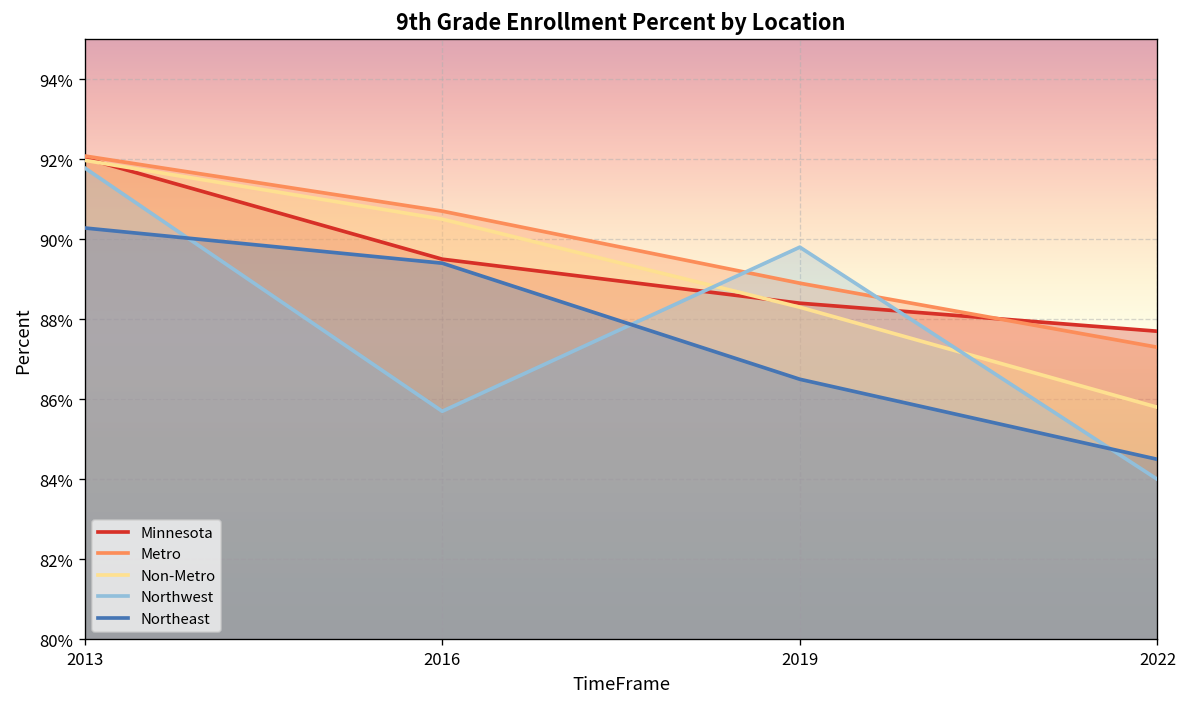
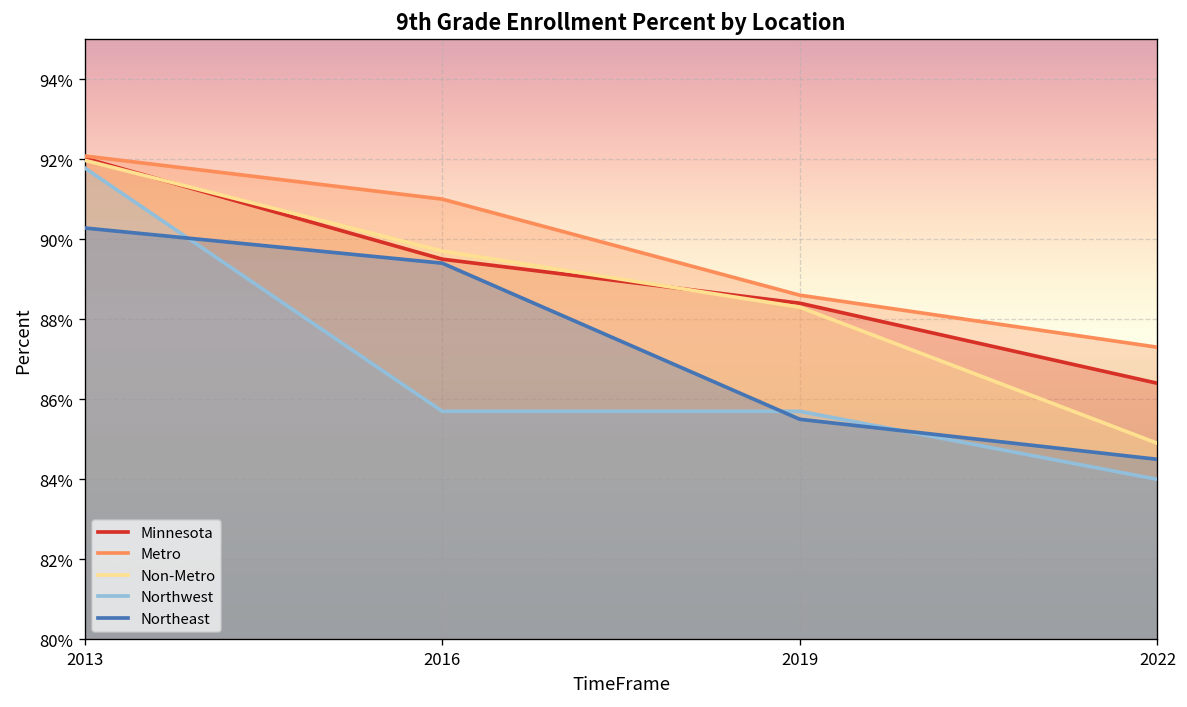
  {
    "Minnesota": {
      "2016": "89.5%",
      "2019": "88.4%",
-     "2022": "87.7%"
+     "2022": "86.4%"
    },
    "Metro": {
-     "2016": "90.7%",
-     "2019": "88.9%",
+     "2016": "91.0%",
+     "2019": "88.6%",
      "2022": "87.3%"
    },
    "Non-Metro": {
-     "2016": "90.5%",
+     "2016": "89.7%",
      "2019": "88.3%",
-     "2022": "85.8%"
+     "2022": "84.9%"
    },
    "Northwest": {
      "2013": "91.8%",
      "2016": "85.7%",
-     "2019": "89.8%",
+     "2019": "85.7%",
      "2022": "84.0%"
    },
    "Northeast": {
      "2013": "90.3%",
      "2016": "89.4%",
-     "2019": "86.5%",
+     "2019": "85.5%",
      "2022": "84.5%"
    }
  }
